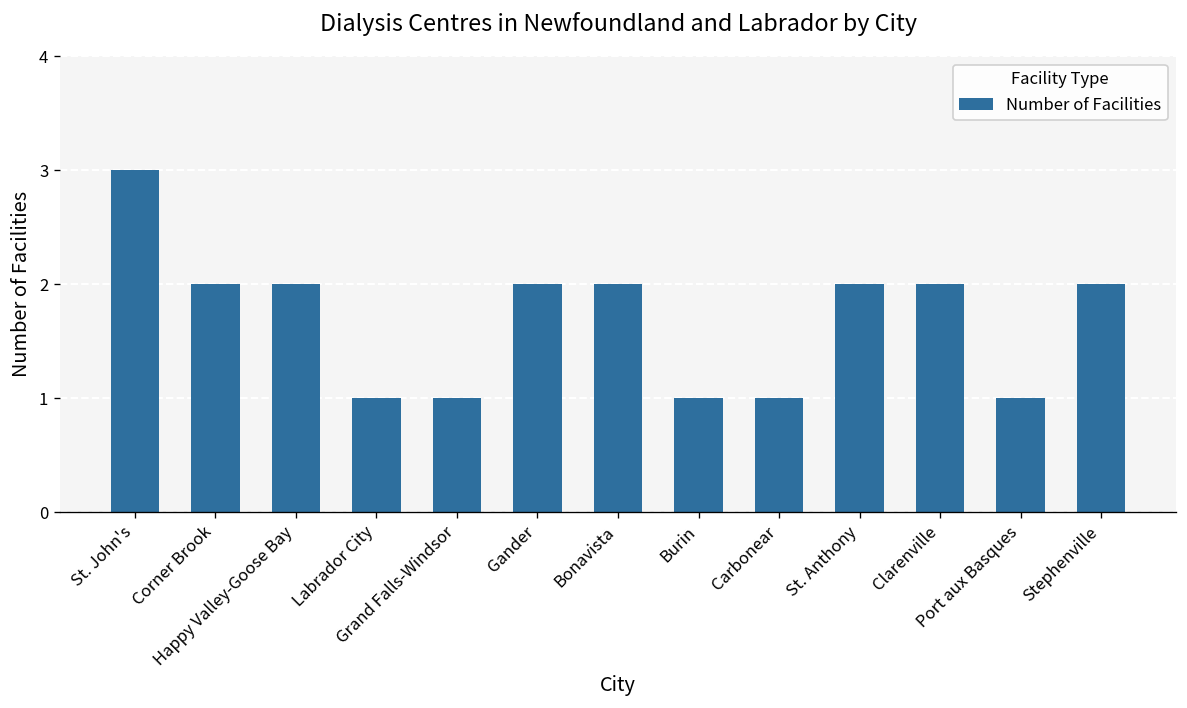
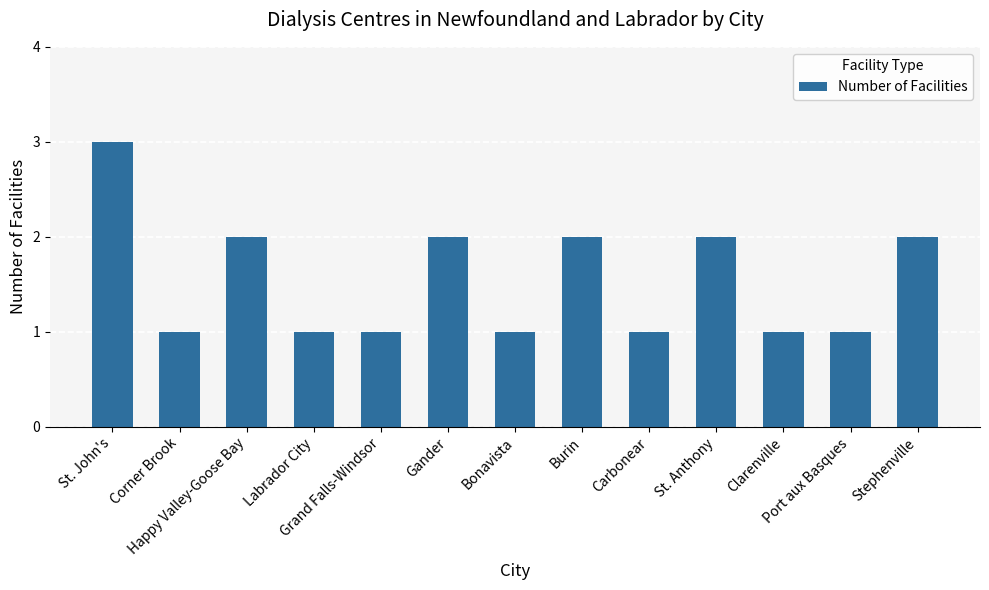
  {
    "St. John's": 3,
-   "Corner Brook": 2,
+   "Corner Brook": 1,
    "Happy Valley-Goose Bay": 2,
    "Labrador City": 1,
    "Grand Falls-Windsor": 1,
    "Gander": 2,
-   "Bonavista": 2,
-   "Burin": 1,
+   "Bonavista": 1,
+   "Burin": 2,
    "Carbonear": 1,
    "St. Anthony": 2,
-   "Clarenville": 2,
+   "Clarenville": 1,
    "Port aux Basques": 1,
    "Stephenville": 2
  }
